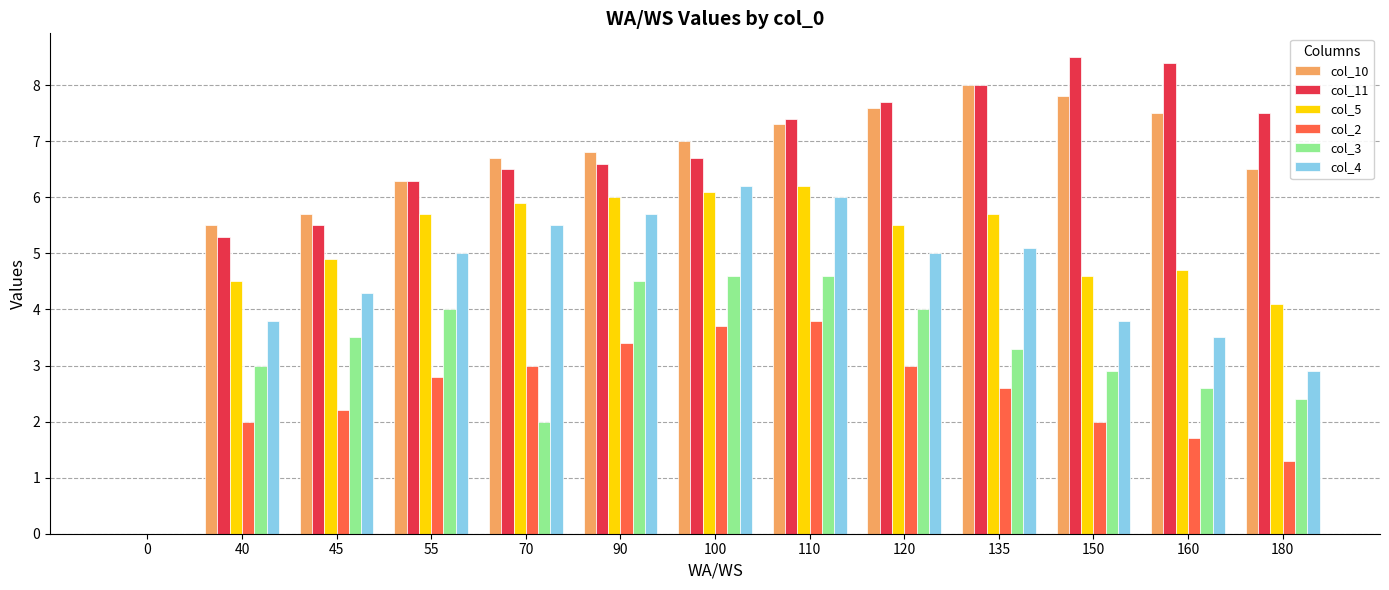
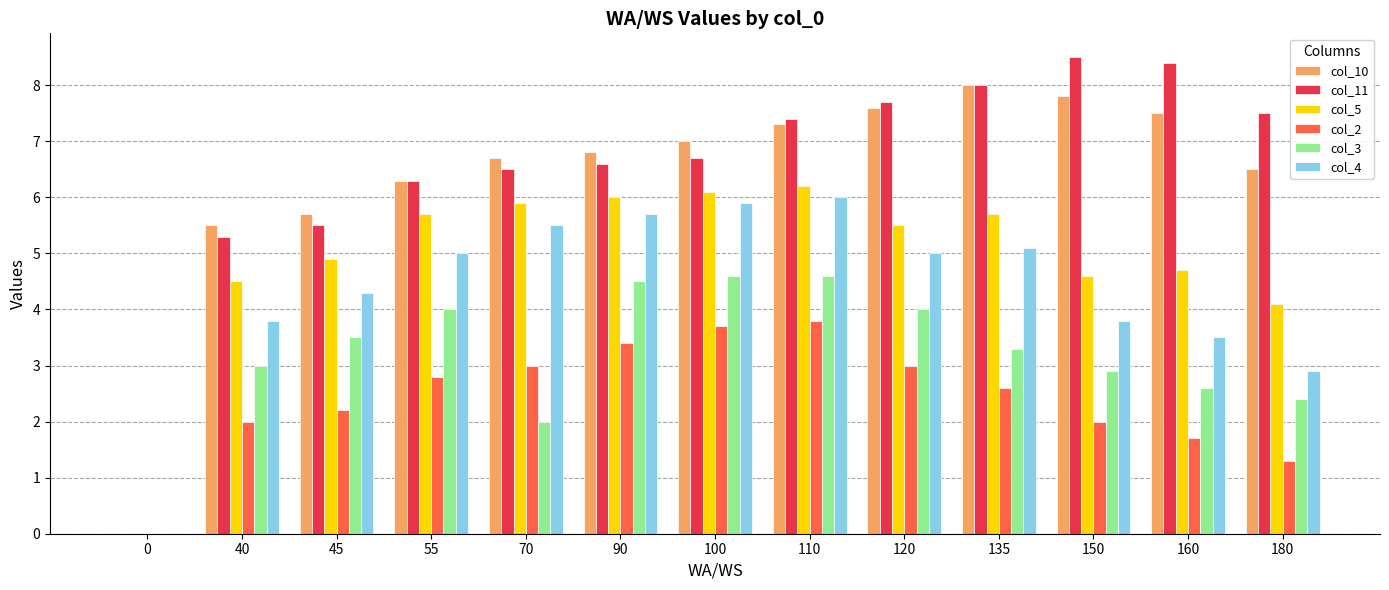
  {
    "col_10": {
      "0": 0.0,
      "40": 5.5,
      "45": 5.7,
      "55": 6.3,
      "70": 6.7,
      "90": 6.8,
      "100": 7.0,
      "110": 7.3,
      "120": 7.6,
      "135": 8.0,
      "150": 7.8,
      "160": 7.5,
      "180": 6.5
    },
    "col_5": {
      "0": 0.0,
      "40": 4.5,
      "45": 4.9,
      "55": 5.7,
      "70": 5.9,
      "90": 6.0,
      "100": 6.1,
      "110": 6.2,
      "120": 5.5,
      "135": 5.7,
      "150": 4.6,
      "160": 4.7,
      "180": 4.1
    },
    "col_3": {
      "0": 0.0,
      "40": 3.0,
      "45": 3.5,
      "55": 4.0,
      "70": 2.0,
      "90": 4.5,
      "100": 4.6,
      "110": 4.6,
      "120": 4.0,
      "135": 3.3,
      "150": 2.9,
      "160": 2.6,
      "180": 2.4
    },
    "col_4": {
      "0": 0.0,
      "40": 3.8,
      "45": 4.3,
      "55": 5.0,
      "70": 5.5,
      "90": 5.7,
-     "100": 6.2,
+     "100": 5.9,
      "110": 6.0,
      "120": 5.0,
      "135": 5.1,
      "150": 3.8,
      "160": 3.5,
      "180": 2.9
    }
  }
